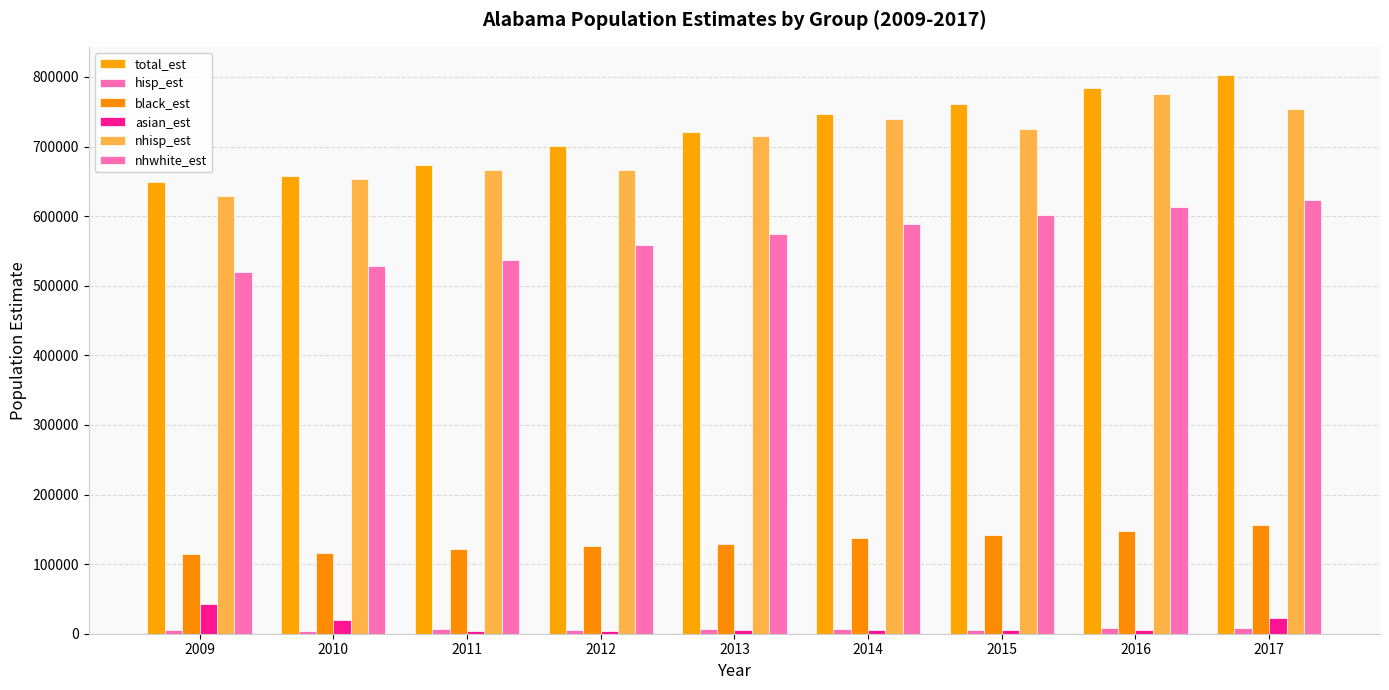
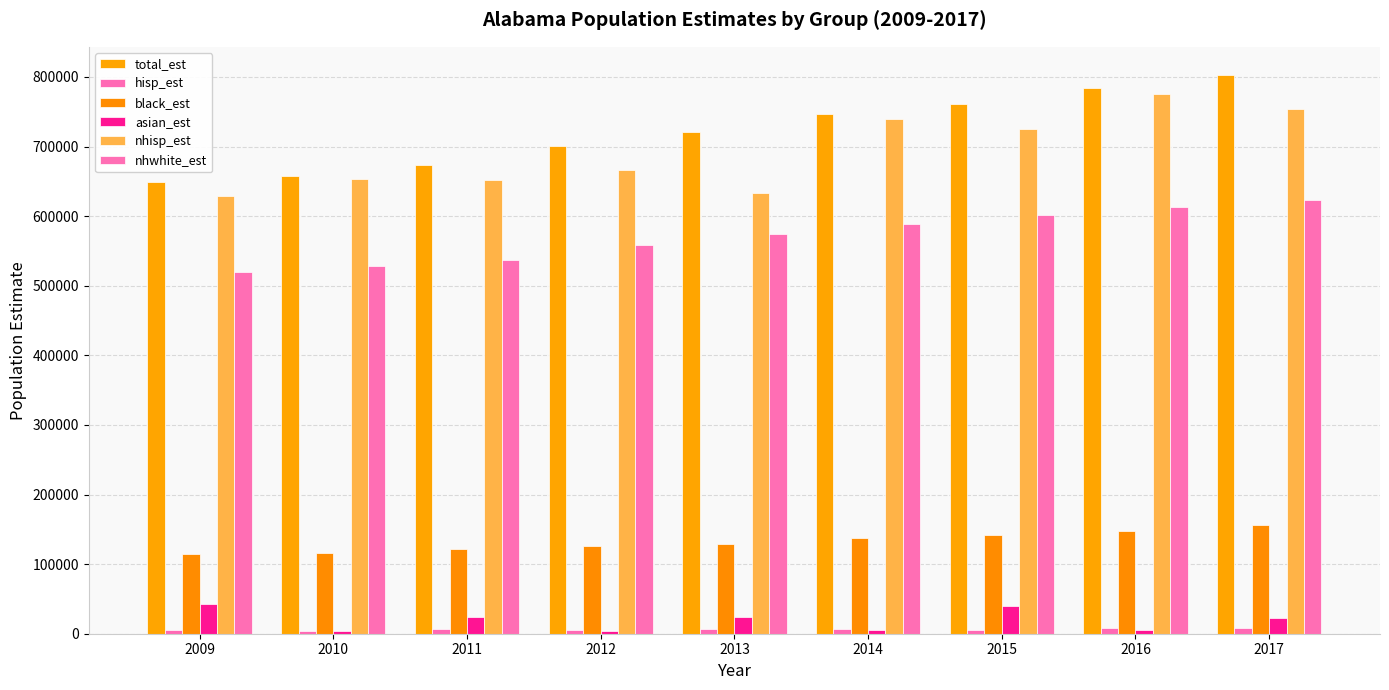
  {
    "asian_est": {
      "2009": 40000,
-     "2010": 20000,
-     "2011": 0,
+     "2010": 0,
+     "2011": 20000,
      "2012": 0,
-     "2013": 10000,
+     "2013": 20000,
      "2014": 10000,
-     "2015": 10000,
+     "2015": 40000,
      "2016": 10000,
      "2017": 20000
    },
    "nhisp_est": {
      "2009": 630000,
      "2010": 650000,
-     "2011": 670000,
+     "2011": 650000,
      "2012": 670000,
-     "2013": 720000,
+     "2013": 630000,
      "2014": 740000,
      "2015": 730000,
      "2016": 780000,
      "2017": 750000
    }
  }
